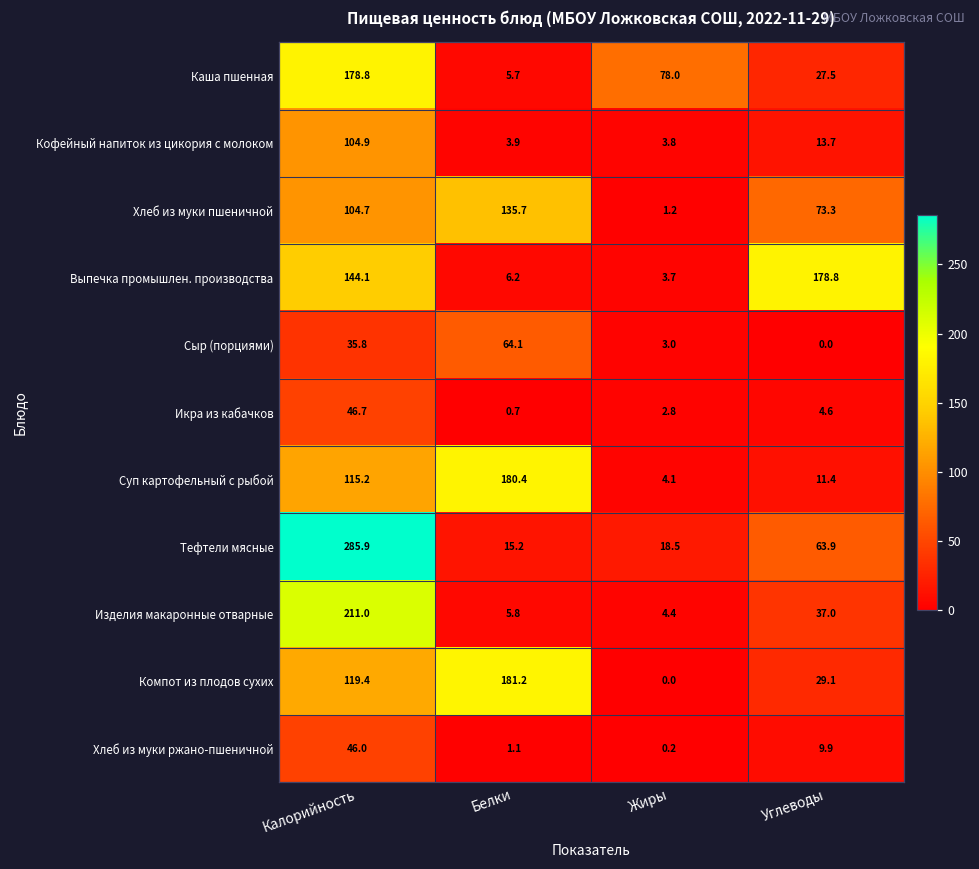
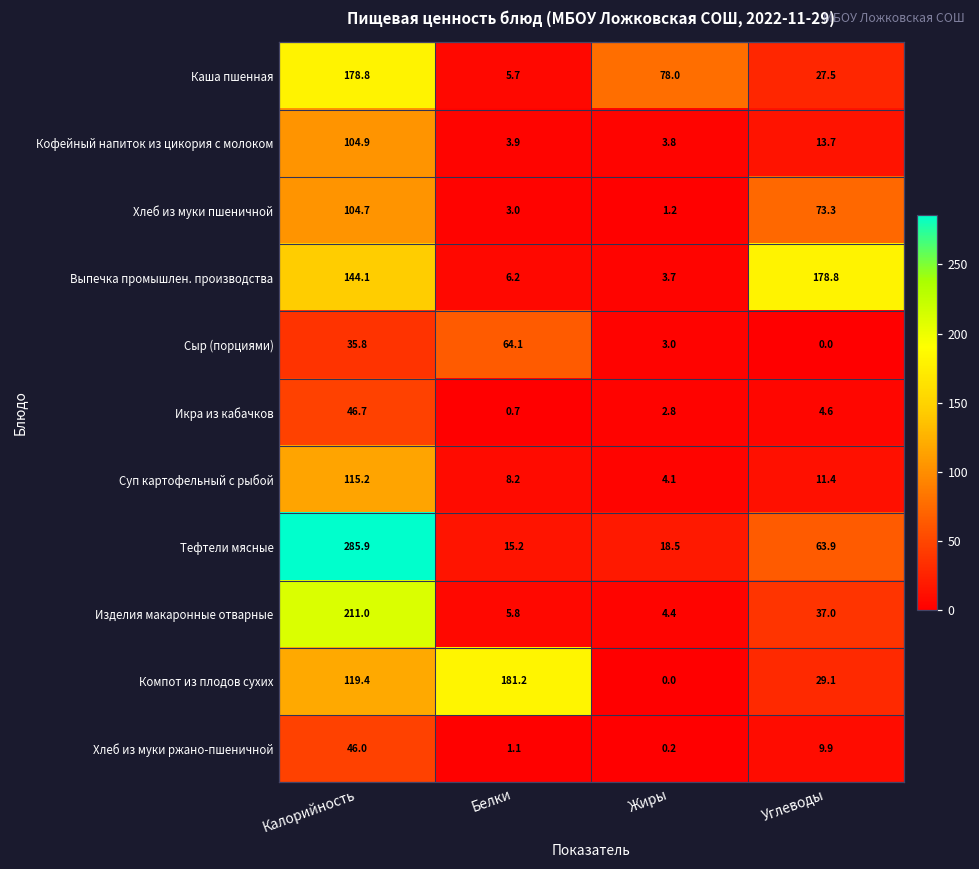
  {
    "Каша пшенная": {
      "Калорийность": 178.8,
      "Белки": 5.7,
      "Жиры": 78.0,
      "Углеводы": 27.5
    },
    "Кофейный напиток из цикория с молоком": {
      "Калорийность": 104.9,
      "Белки": 3.9,
      "Жиры": 3.8,
      "Углеводы": 13.7
    },
    "Хлеб из муки пшеничной": {
      "Калорийность": 104.7,
-     "Белки": 135.7,
+     "Белки": 3.0,
      "Жиры": 1.2,
      "Углеводы": 73.3
    },
    "Выпечка промышлен. производства": {
      "Калорийность": 144.1,
      "Белки": 6.2,
      "Жиры": 3.7,
      "Углеводы": 178.8
    },
    "Сыр (порциями)": {
      "Калорийность": 35.8,
      "Белки": 64.1,
      "Жиры": 3.0,
      "Углеводы": 0.0
    },
    "Икра из кабачков": {
      "Калорийность": 46.7,
      "Белки": 0.7,
      "Жиры": 2.8,
      "Углеводы": 4.6
    },
    "Суп картофельный с рыбой": {
      "Калорийность": 115.2,
-     "Белки": 180.4,
+     "Белки": 8.2,
      "Жиры": 4.1,
      "Углеводы": 11.4
    },
    "Тефтели мясные": {
      "Калорийность": 285.9,
      "Белки": 15.2,
      "Жиры": 18.5,
      "Углеводы": 63.9
    },
    "Изделия макаронные отварные": {
      "Калорийность": 211.0,
      "Белки": 5.8,
      "Жиры": 4.4,
      "Углеводы": 37.0
    },
    "Компот из плодов сухих": {
      "Калорийность": 119.4,
      "Белки": 181.2,
      "Жиры": 0.0,
      "Углеводы": 29.1
    },
    "Хлеб из муки ржано-пшеничной": {
      "Калорийность": 46.0,
      "Белки": 1.1,
      "Жиры": 0.2,
      "Углеводы": 9.9
    }
  }
